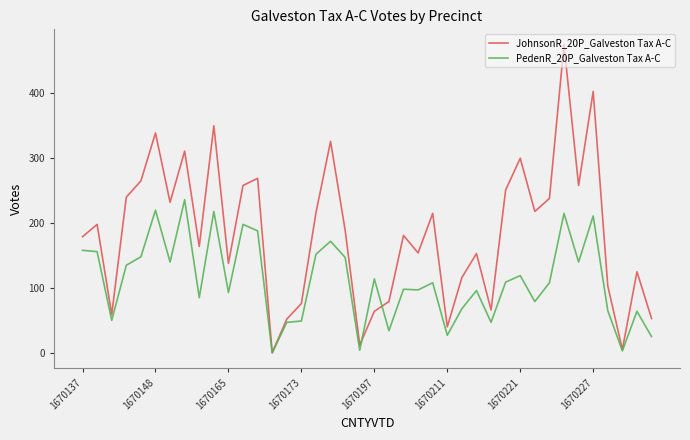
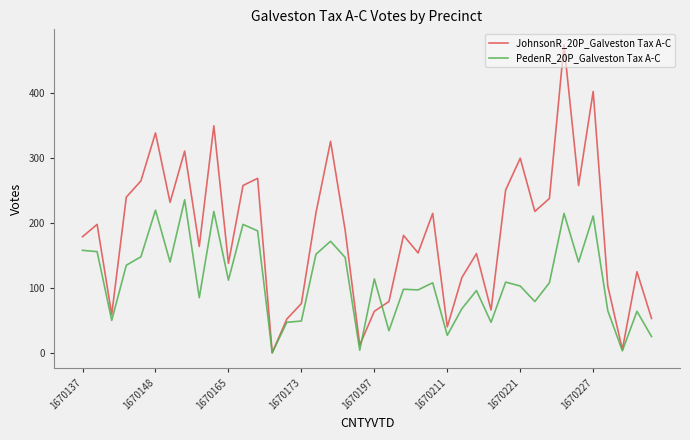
  {
    "JohnsonR_20P_Galveston Tax A-C": {
      "1670137": 180,
      "1670148": 340,
      "1670165": 140,
      "1670173": 80,
      "1670197": 60,
      "1670211": 40,
      "1670221": 300,
      "1670227": 400
    },
    "PedenR_20P_Galveston Tax A-C": {
      "1670137": 160,
      "1670148": 220,
-     "1670165": 90,
+     "1670165": 110,
      "1670173": 50,
      "1670197": 110,
      "1670211": 30,
-     "1670221": 120,
+     "1670221": 100,
      "1670227": 210
    }
  }
